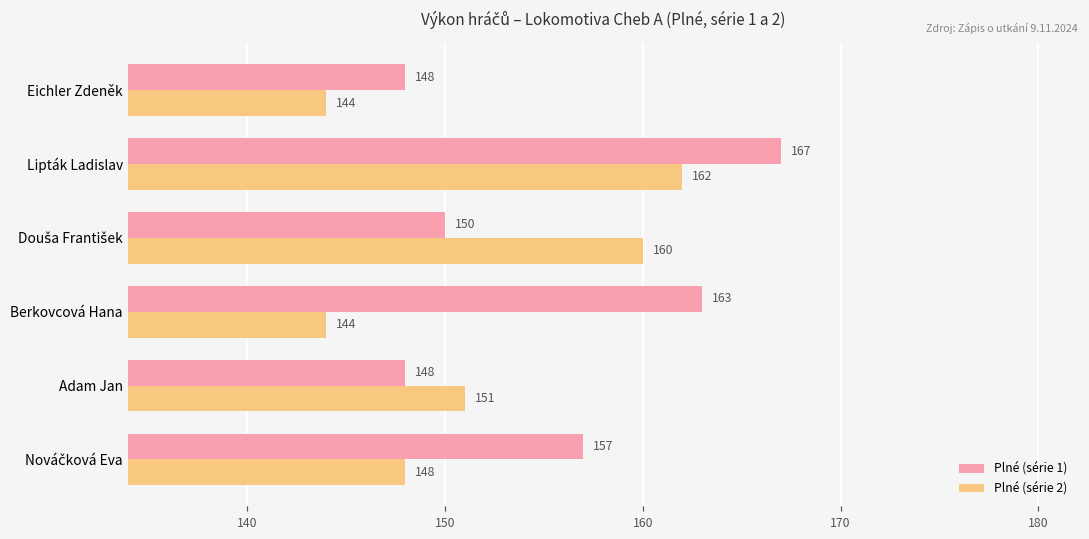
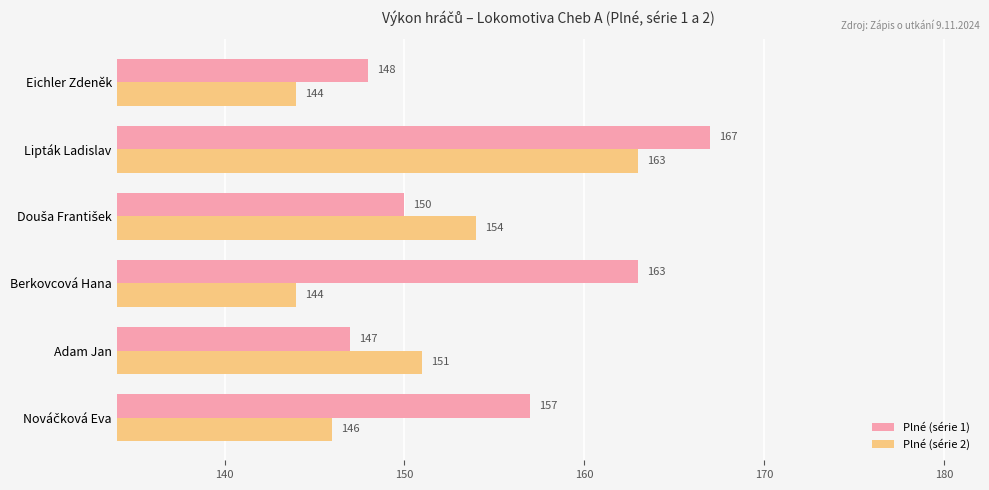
  {
    "Plné (série 1)": {
      "Eichler Zdeněk": 148,
      "Lipták Ladislav": 167,
      "Douša František": 150,
      "Berkovcová Hana": 163,
-     "Adam Jan": 148,
+     "Adam Jan": 147,
      "Nováčková Eva": 157
    },
    "Plné (série 2)": {
      "Eichler Zdeněk": 144,
-     "Lipták Ladislav": 162,
-     "Douša František": 160,
+     "Lipták Ladislav": 163,
+     "Douša František": 154,
      "Berkovcová Hana": 144,
      "Adam Jan": 151,
-     "Nováčková Eva": 148
+     "Nováčková Eva": 146
    }
  }
